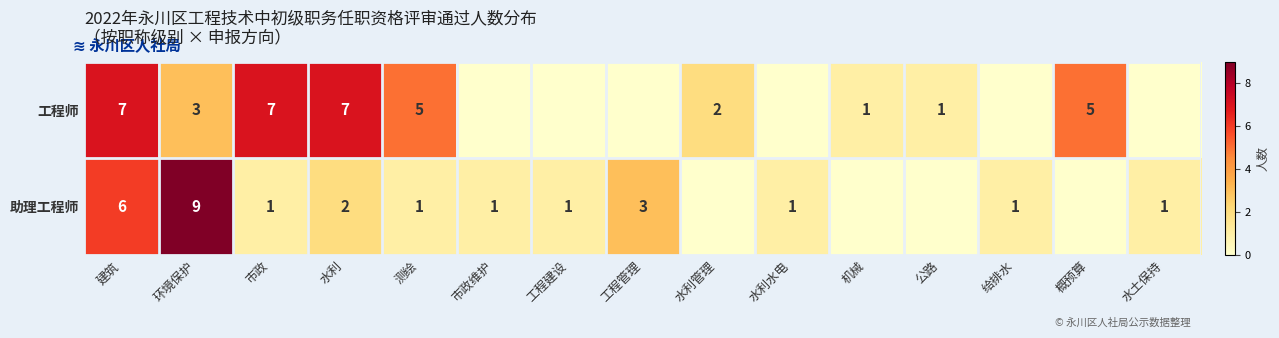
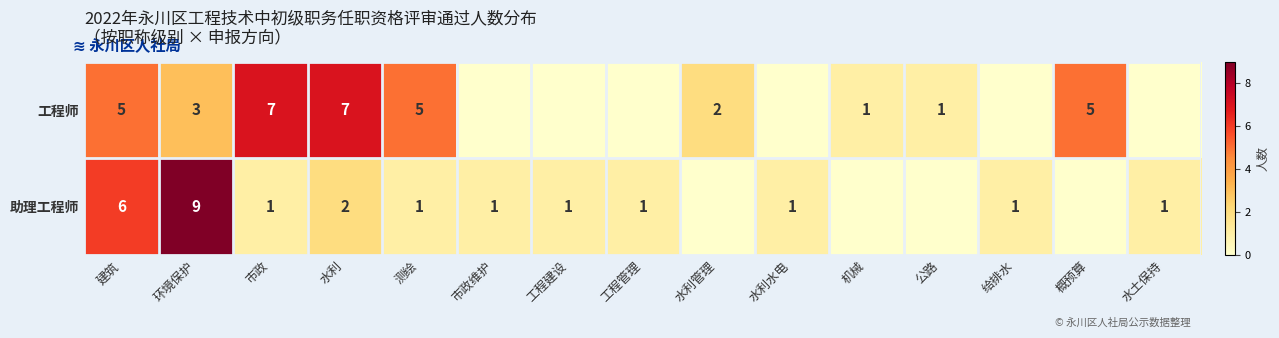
  {
    "工程师": {
-     "建筑": 7,
+     "建筑": 5,
      "环境保护": 3,
      "市政": 7,
      "水利": 7,
      "测绘": 5,
      "水利管理": 2,
      "机械": 1,
      "公路": 1,
      "概预算": 5
    },
    "助理工程师": {
      "建筑": 6,
      "环境保护": 9,
      "市政": 1,
      "水利": 2,
      "测绘": 1,
      "市政维护": 1,
      "工程建设": 1,
-     "工程管理": 3,
+     "工程管理": 1,
      "水利水电": 1,
      "给排水": 1,
      "水土保持": 1
    }
  }
